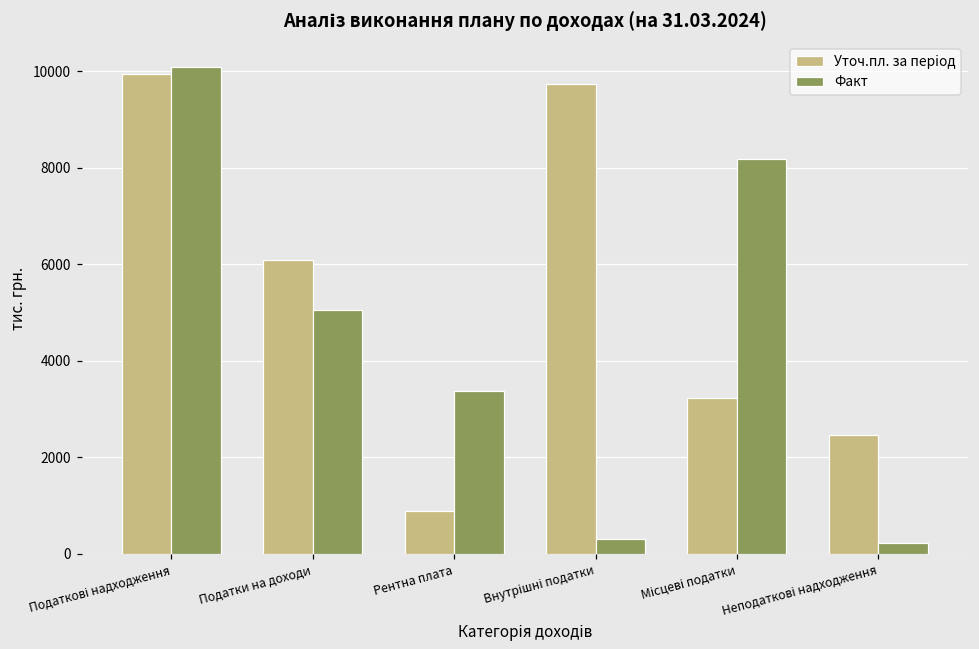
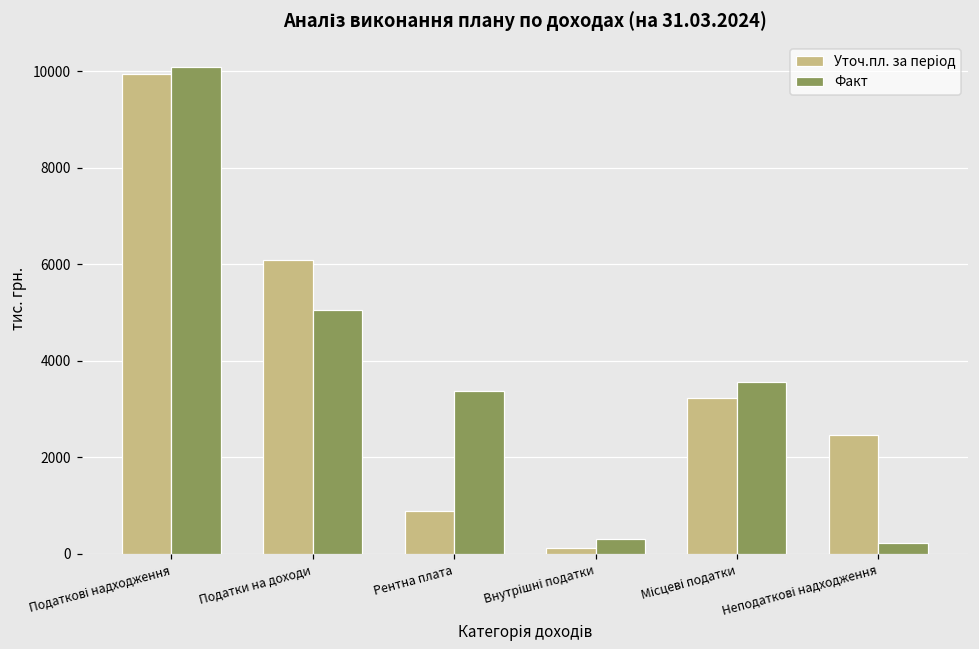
  {
    "Уточ.пл. за період": {
      "Податкові надходження": 9900,
      "Податки на доходи": 6100,
      "Рентна плата": 900,
-     "Внутрішні податки": 9700,
+     "Внутрішні податки": 100,
      "Місцеві податки": 3200,
      "Неподаткові надходження": 2500
    },
    "Факт": {
      "Податкові надходження": 10100,
      "Податки на доходи": 5100,
      "Рентна плата": 3400,
      "Внутрішні податки": 300,
-     "Місцеві податки": 8200,
+     "Місцеві податки": 3600,
      "Неподаткові надходження": 200
    }
  }
